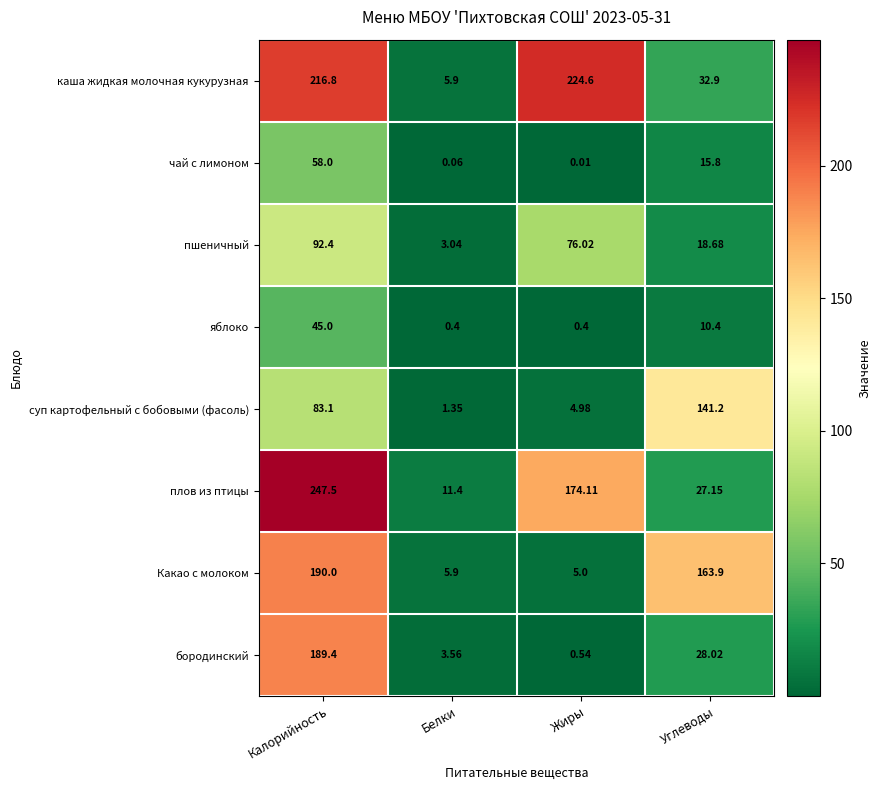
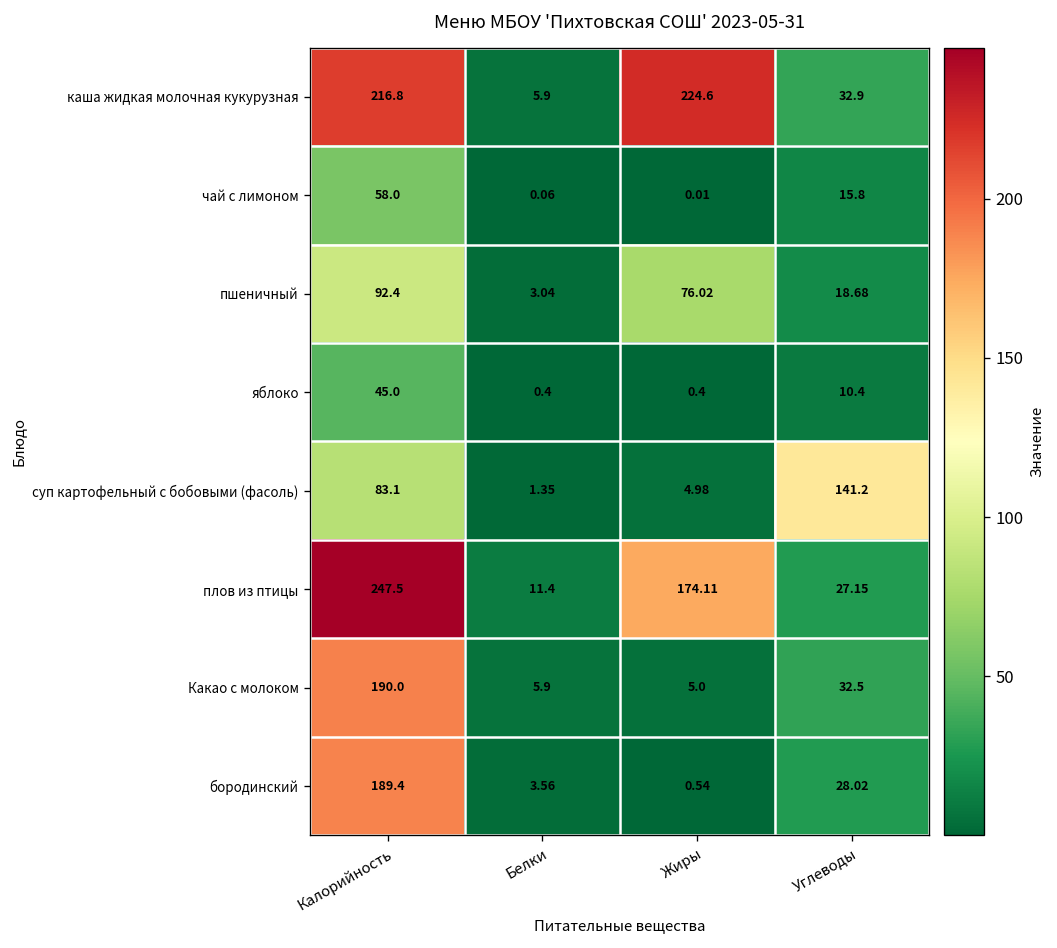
  {
    "каша жидкая молочная кукурузная": {
      "Калорийность": 216.8,
      "Белки": 5.9,
      "Жиры": 224.6,
      "Углеводы": 32.9
    },
    "чай с лимоном": {
      "Калорийность": 58.0,
      "Белки": 0.06,
      "Жиры": 0.01,
      "Углеводы": 15.8
    },
    "пшеничный": {
      "Калорийность": 92.4,
      "Белки": 3.04,
      "Жиры": 76.02,
      "Углеводы": 18.68
    },
    "яблоко": {
      "Калорийность": 45.0,
      "Белки": 0.4,
      "Жиры": 0.4,
      "Углеводы": 10.4
    },
    "суп картофельный с бобовыми (фасоль)": {
      "Калорийность": 83.1,
      "Белки": 1.35,
      "Жиры": 4.98,
      "Углеводы": 141.2
    },
    "плов из птицы": {
      "Калорийность": 247.5,
      "Белки": 11.4,
      "Жиры": 174.11,
      "Углеводы": 27.15
    },
    "Какао с молоком": {
      "Калорийность": 190.0,
      "Белки": 5.9,
      "Жиры": 5.0,
-     "Углеводы": 163.9
+     "Углеводы": 32.5
    },
    "бородинский": {
      "Калорийность": 189.4,
      "Белки": 3.56,
      "Жиры": 0.54,
      "Углеводы": 28.02
    }
  }
